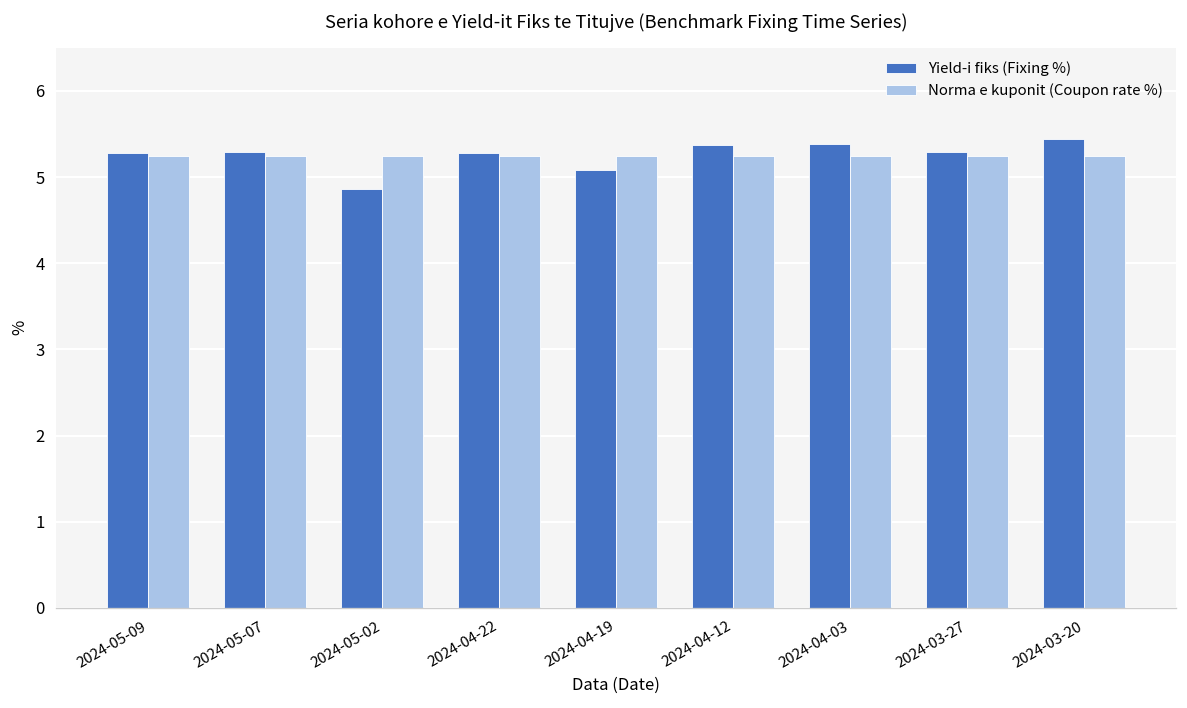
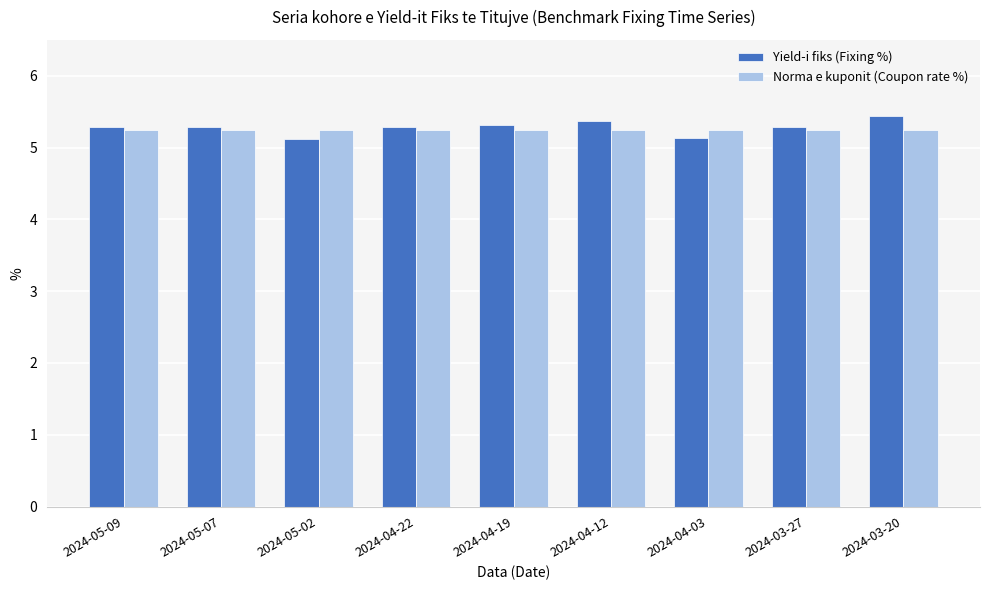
  {
    "Yield-i fiks (Fixing %)": {
      "2024-05-09": 5.3,
      "2024-05-07": 5.3,
-     "2024-05-02": 4.9,
+     "2024-05-02": 5.1,
      "2024-04-22": 5.3,
-     "2024-04-19": 5.1,
+     "2024-04-19": 5.3,
      "2024-04-12": 5.4,
-     "2024-04-03": 5.4,
+     "2024-04-03": 5.1,
      "2024-03-27": 5.3,
      "2024-03-20": 5.4
    },
    "Norma e kuponit (Coupon rate %)": {
      "2024-05-09": 5.3,
      "2024-05-07": 5.3,
      "2024-05-02": 5.3,
      "2024-04-22": 5.3,
      "2024-04-19": 5.3,
      "2024-04-12": 5.3,
      "2024-04-03": 5.3,
      "2024-03-27": 5.3,
      "2024-03-20": 5.3
    }
  }
